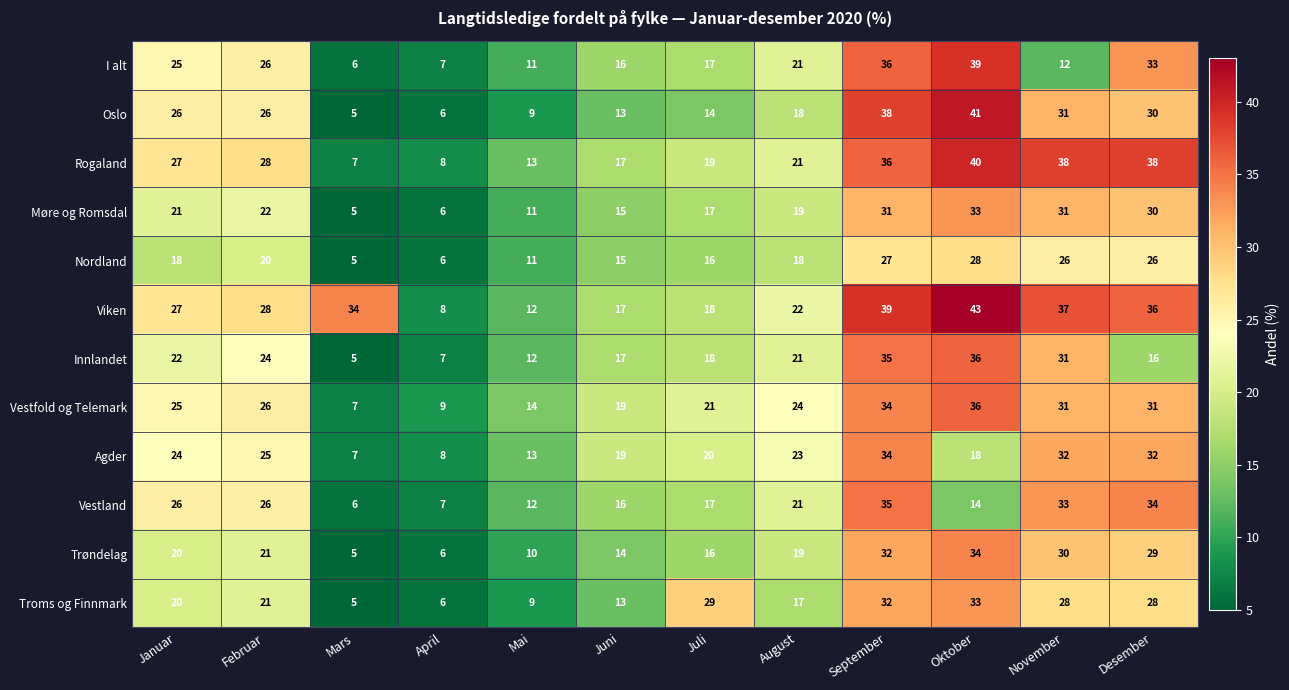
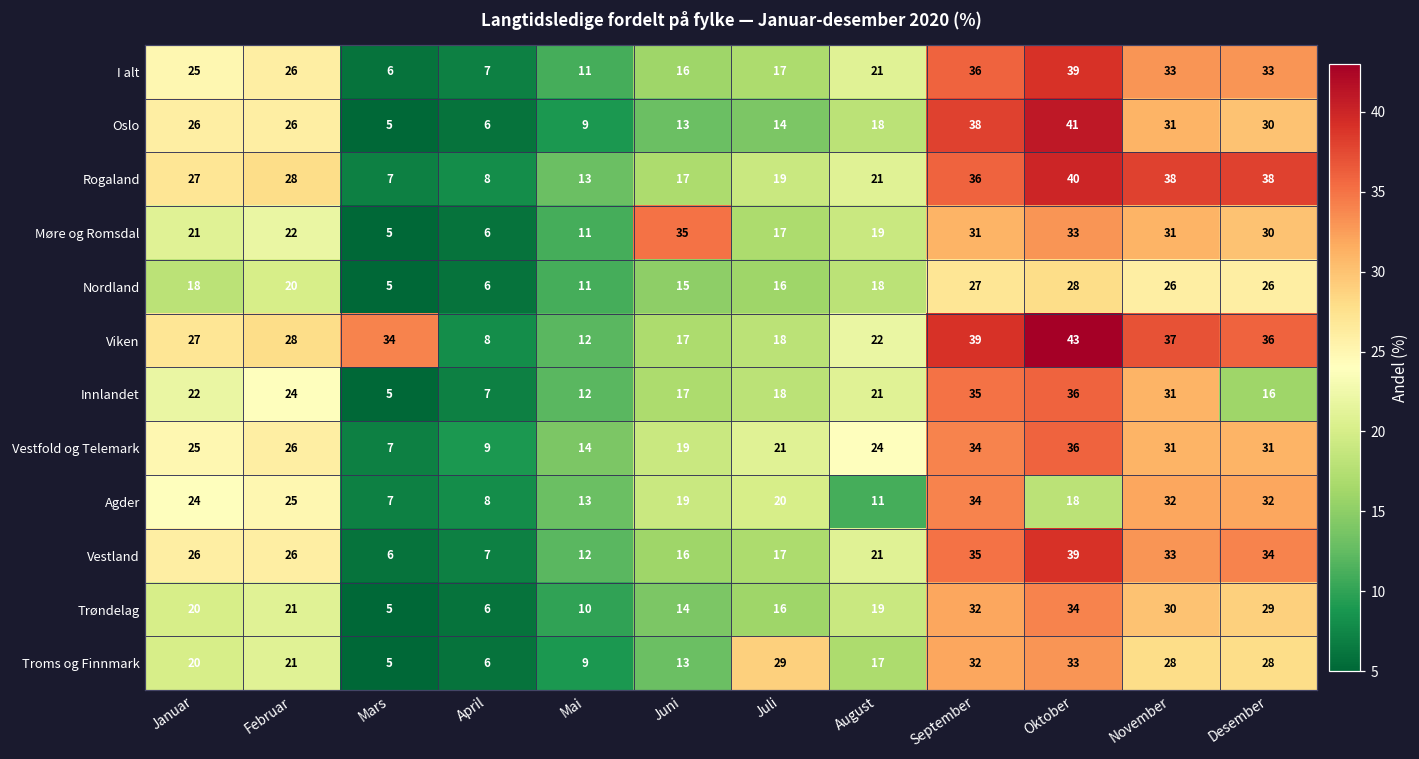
  {
    "I alt": {
      "Januar": 25,
      "Februar": 26,
      "Mars": 6,
      "April": 7,
      "Mai": 11,
      "Juni": 16,
      "Juli": 17,
      "August": 21,
      "September": 36,
      "Oktober": 39,
-     "November": 12,
+     "November": 33,
      "Desember": 33
    },
    "Oslo": {
      "Januar": 26,
      "Februar": 26,
      "Mars": 5,
      "April": 6,
      "Mai": 9,
      "Juni": 13,
      "Juli": 14,
      "August": 18,
      "September": 38,
      "Oktober": 41,
      "November": 31,
      "Desember": 30
    },
    "Rogaland": {
      "Januar": 27,
      "Februar": 28,
      "Mars": 7,
      "April": 8,
      "Mai": 13,
      "Juni": 17,
      "Juli": 19,
      "August": 21,
      "September": 36,
      "Oktober": 40,
      "November": 38,
      "Desember": 38
    },
    "Møre og Romsdal": {
      "Januar": 21,
      "Februar": 22,
      "Mars": 5,
      "April": 6,
      "Mai": 11,
-     "Juni": 15,
+     "Juni": 35,
      "Juli": 17,
      "August": 19,
      "September": 31,
      "Oktober": 33,
      "November": 31,
      "Desember": 30
    },
    "Nordland": {
      "Januar": 18,
      "Februar": 20,
      "Mars": 5,
      "April": 6,
      "Mai": 11,
      "Juni": 15,
      "Juli": 16,
      "August": 18,
      "September": 27,
      "Oktober": 28,
      "November": 26,
      "Desember": 26
    },
    "Viken": {
      "Januar": 27,
      "Februar": 28,
      "Mars": 34,
      "April": 8,
      "Mai": 12,
      "Juni": 17,
      "Juli": 18,
      "August": 22,
      "September": 39,
      "Oktober": 43,
      "November": 37,
      "Desember": 36
    },
    "Innlandet": {
      "Januar": 22,
      "Februar": 24,
      "Mars": 5,
      "April": 7,
      "Mai": 12,
      "Juni": 17,
      "Juli": 18,
      "August": 21,
      "September": 35,
      "Oktober": 36,
      "November": 31,
      "Desember": 16
    },
    "Vestfold og Telemark": {
      "Januar": 25,
      "Februar": 26,
      "Mars": 7,
      "April": 9,
      "Mai": 14,
      "Juni": 19,
      "Juli": 21,
      "August": 24,
      "September": 34,
      "Oktober": 36,
      "November": 31,
      "Desember": 31
    },
    "Agder": {
      "Januar": 24,
      "Februar": 25,
      "Mars": 7,
      "April": 8,
      "Mai": 13,
      "Juni": 19,
      "Juli": 20,
-     "August": 23,
+     "August": 11,
      "September": 34,
      "Oktober": 18,
      "November": 32,
      "Desember": 32
    },
    "Vestland": {
      "Januar": 26,
      "Februar": 26,
      "Mars": 6,
      "April": 7,
      "Mai": 12,
      "Juni": 16,
      "Juli": 17,
      "August": 21,
      "September": 35,
-     "Oktober": 14,
+     "Oktober": 39,
      "November": 33,
      "Desember": 34
    },
    "Trøndelag": {
      "Januar": 20,
      "Februar": 21,
      "Mars": 5,
      "April": 6,
      "Mai": 10,
      "Juni": 14,
      "Juli": 16,
      "August": 19,
      "September": 32,
      "Oktober": 34,
      "November": 30,
      "Desember": 29
    },
    "Troms og Finnmark": {
      "Januar": 20,
      "Februar": 21,
      "Mars": 5,
      "April": 6,
      "Mai": 9,
      "Juni": 13,
      "Juli": 29,
      "August": 17,
      "September": 32,
      "Oktober": 33,
      "November": 28,
      "Desember": 28
    }
  }
